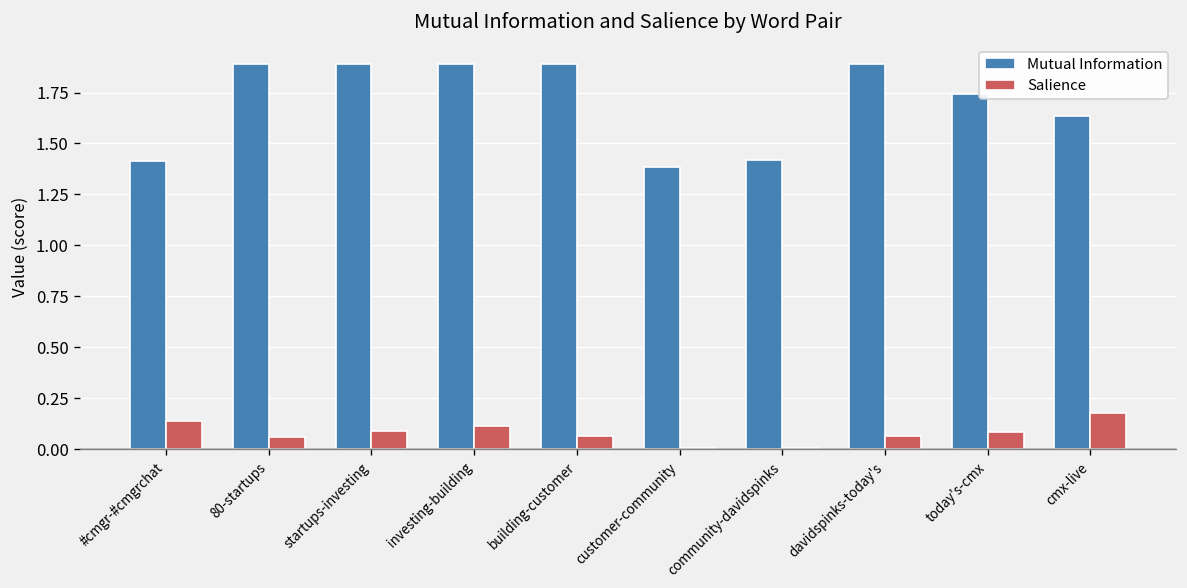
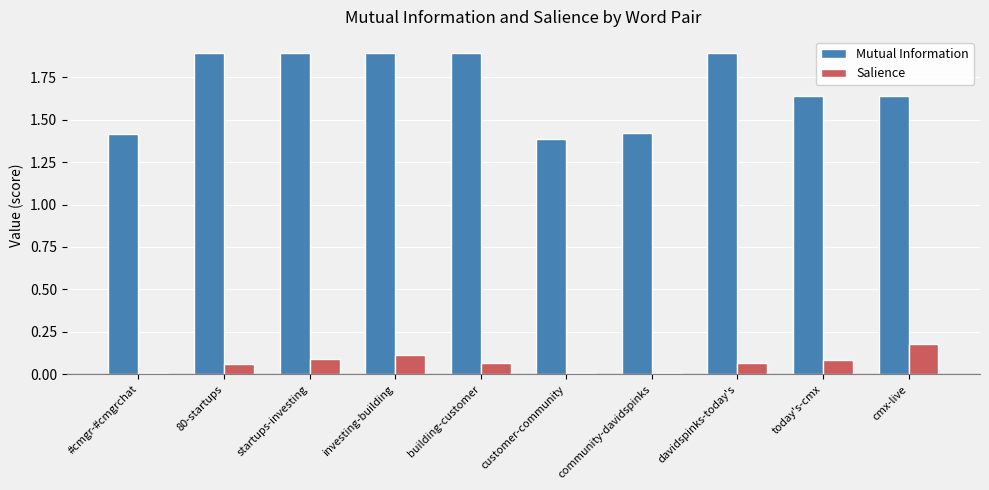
  {
    "Mutual Information": {
      "#cmgr-#cmgrchat": 1.41,
      "80-startups": 1.89,
      "startups-investing": 1.89,
      "investing-building": 1.89,
      "building-customer": 1.89,
      "customer-community": 1.39,
      "community-davidspinks": 1.42,
      "davidspinks-today's": 1.89,
-     "today's-cmx": 1.74,
+     "today's-cmx": 1.64,
      "cmx-live": 1.64
    },
    "Salience": {
-     "#cmgr-#cmgrchat": 0.14,
+     "#cmgr-#cmgrchat": 0.01,
      "80-startups": 0.06,
      "startups-investing": 0.09,
      "investing-building": 0.11,
      "building-customer": 0.07,
      "davidspinks-today's": 0.06,
      "today's-cmx": 0.08,
      "cmx-live": 0.18
    }
  }
